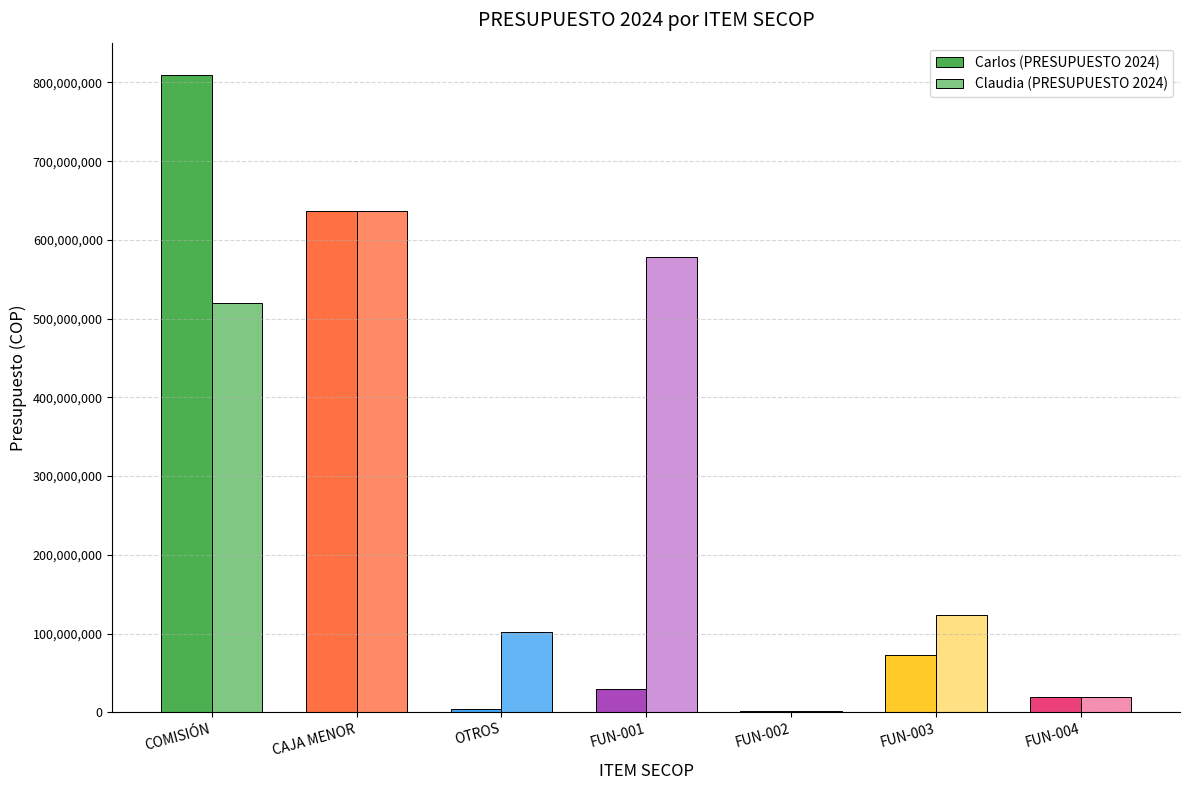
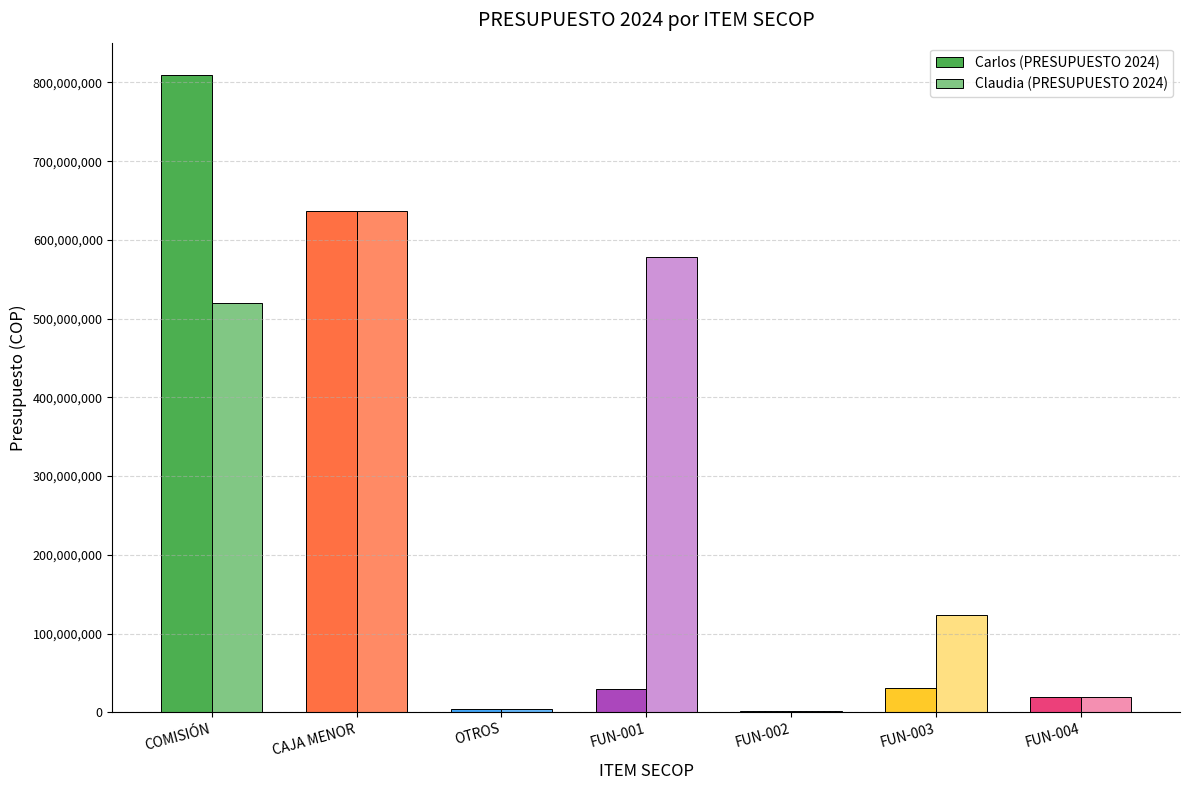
  {
    "Carlos (PRESUPUESTO 2024)": {
      "COMISIÓN": "810,000,000",
      "CAJA MENOR": "640,000,000",
      "OTROS": "0",
      "FUN-001": "30,000,000",
-     "FUN-003": "70,000,000",
+     "FUN-003": "30,000,000",
      "FUN-004": "20,000,000"
    },
    "Claudia (PRESUPUESTO 2024)": {
      "COMISIÓN": "520,000,000",
      "CAJA MENOR": "640,000,000",
-     "OTROS": "100,000,000",
+     "OTROS": "0",
      "FUN-001": "580,000,000",
      "FUN-003": "120,000,000",
      "FUN-004": "20,000,000"
    }
  }
